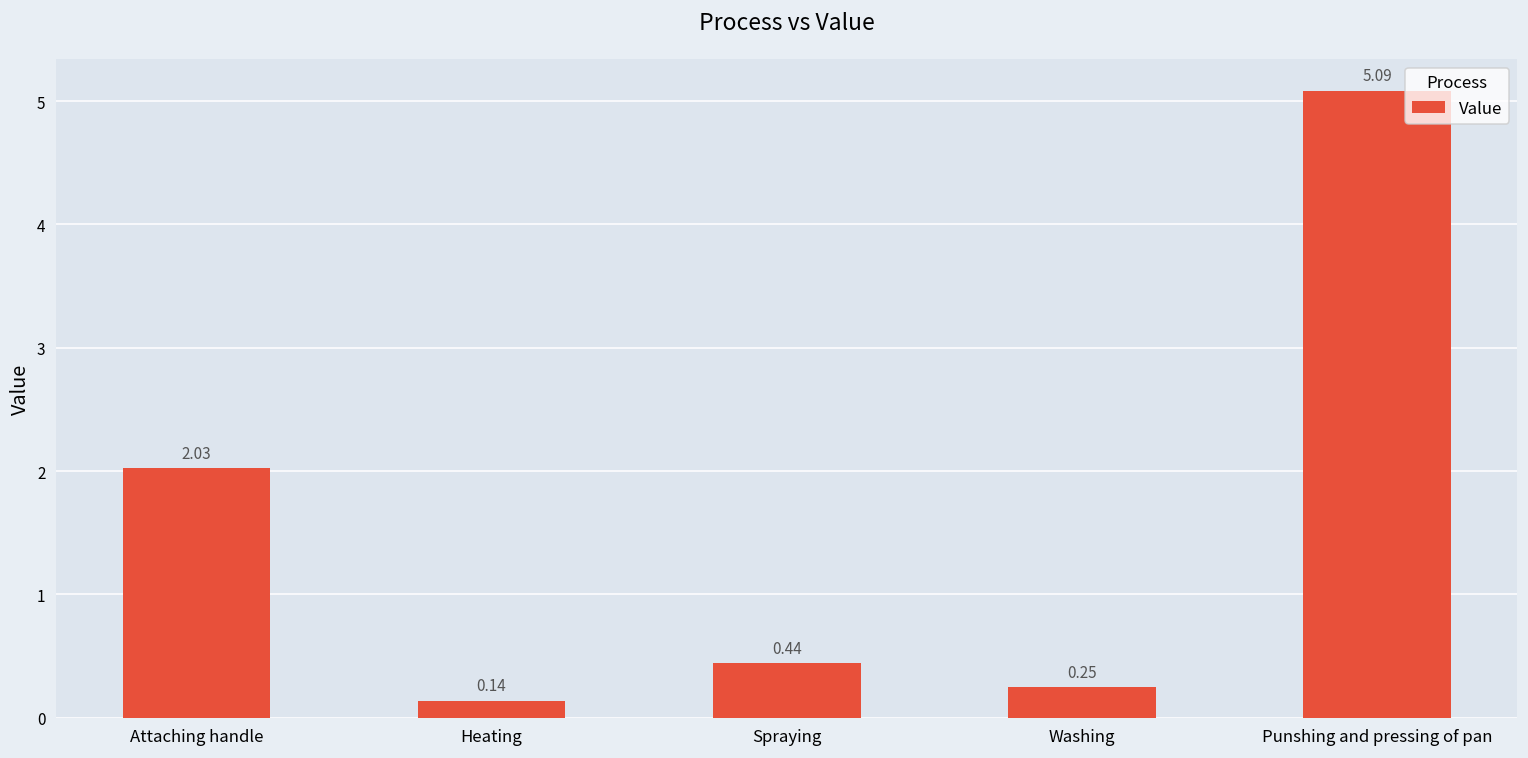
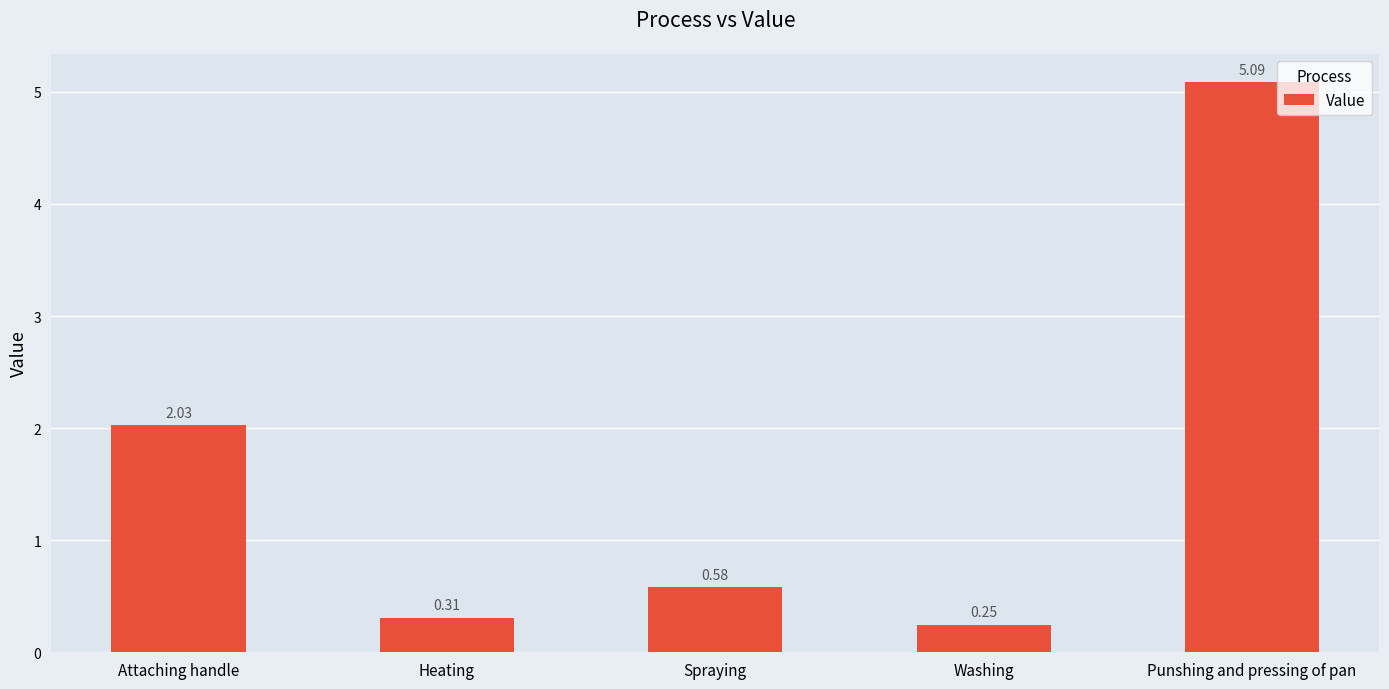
  {
    "Attaching handle": 2.03,
-   "Heating": 0.14,
-   "Spraying": 0.44,
+   "Heating": 0.31,
+   "Spraying": 0.58,
    "Washing": 0.25,
    "Punshing and pressing of pan": 5.09
  }
